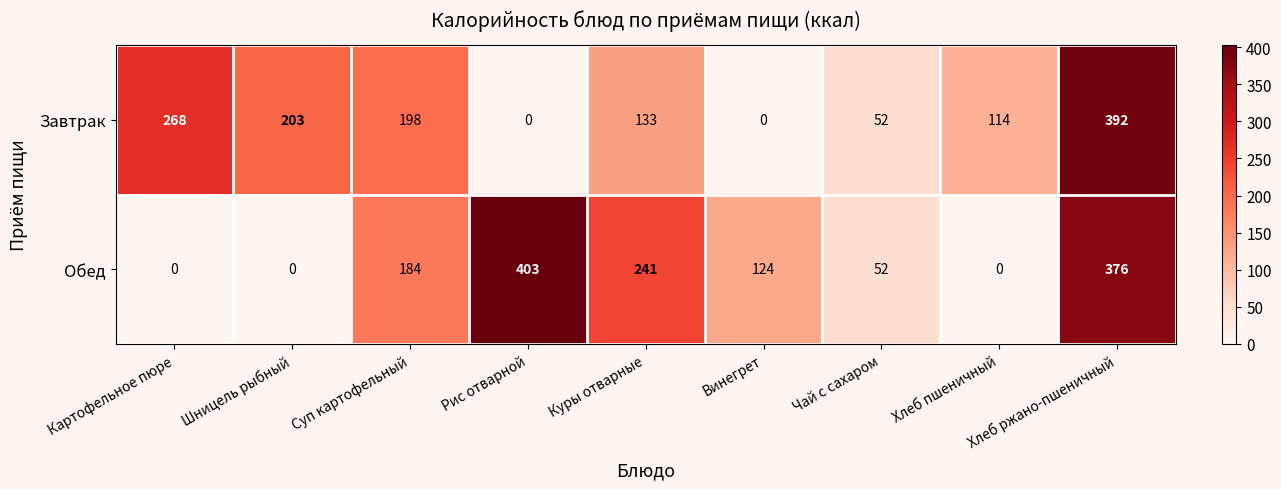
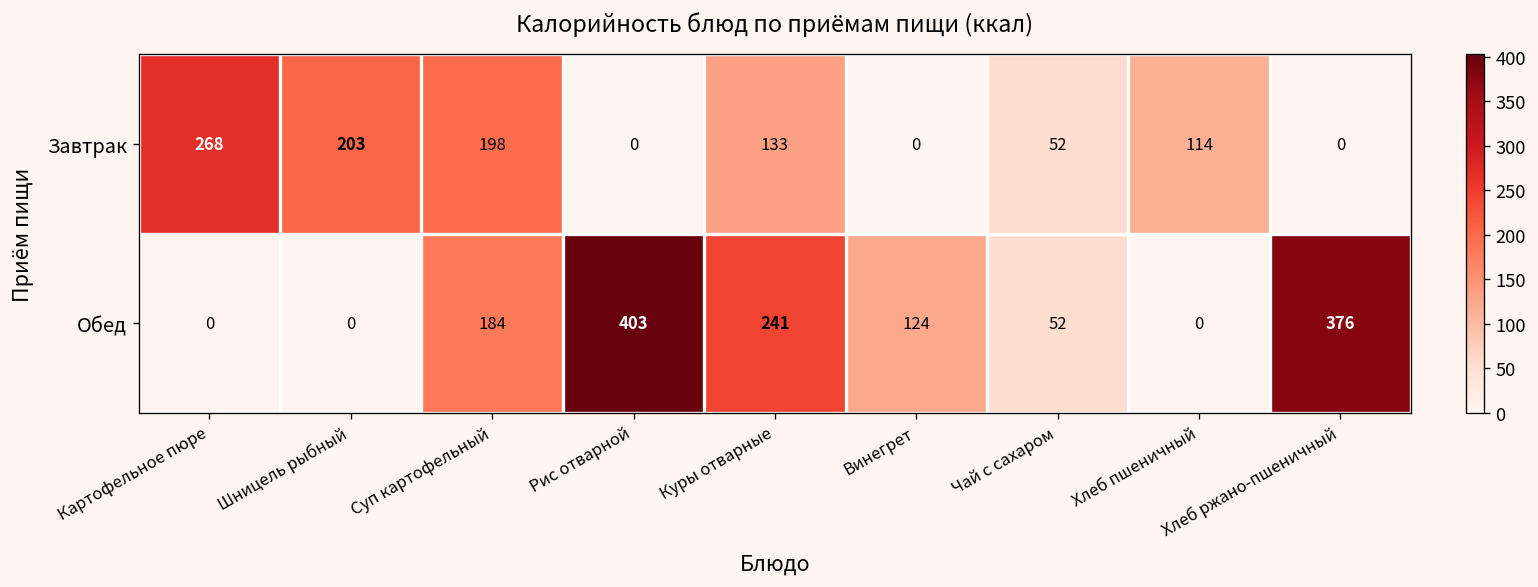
  {
    "Завтрак": {
      "Картофельное пюре": 268,
      "Шницель рыбный": 203,
      "Суп картофельный": 198,
      "Рис отварной": 0,
      "Куры отварные": 133,
      "Винегрет": 0,
      "Чай с сахаром": 52,
      "Хлеб пшеничный": 114,
-     "Хлеб ржано-пшеничный": 392
+     "Хлеб ржано-пшеничный": 0
    },
    "Обед": {
      "Картофельное пюре": 0,
      "Шницель рыбный": 0,
      "Суп картофельный": 184,
      "Рис отварной": 403,
      "Куры отварные": 241,
      "Винегрет": 124,
      "Чай с сахаром": 52,
      "Хлеб пшеничный": 0,
      "Хлеб ржано-пшеничный": 376
    }
  }
